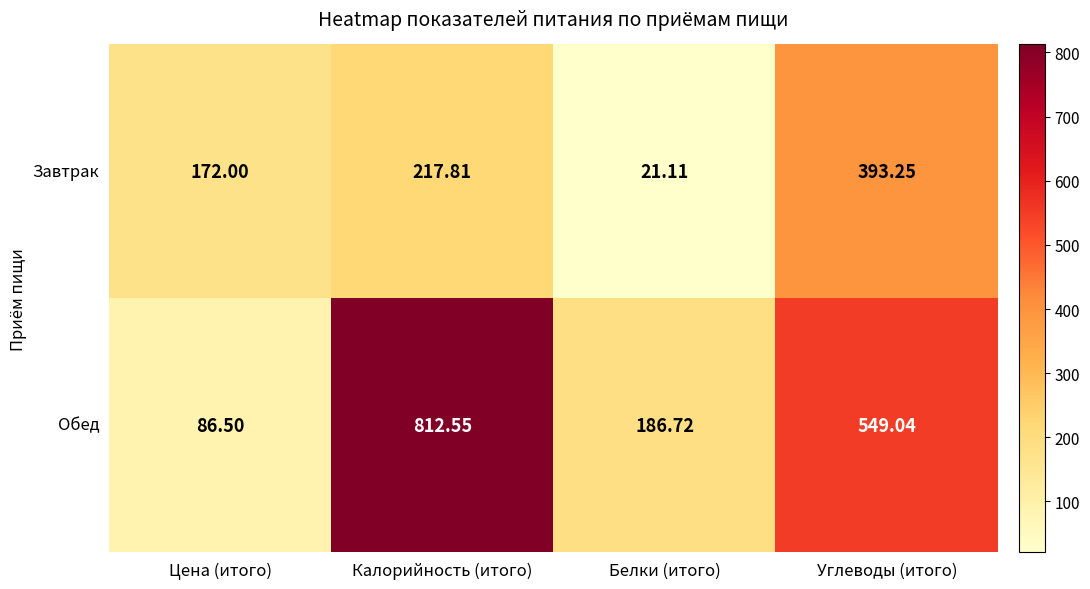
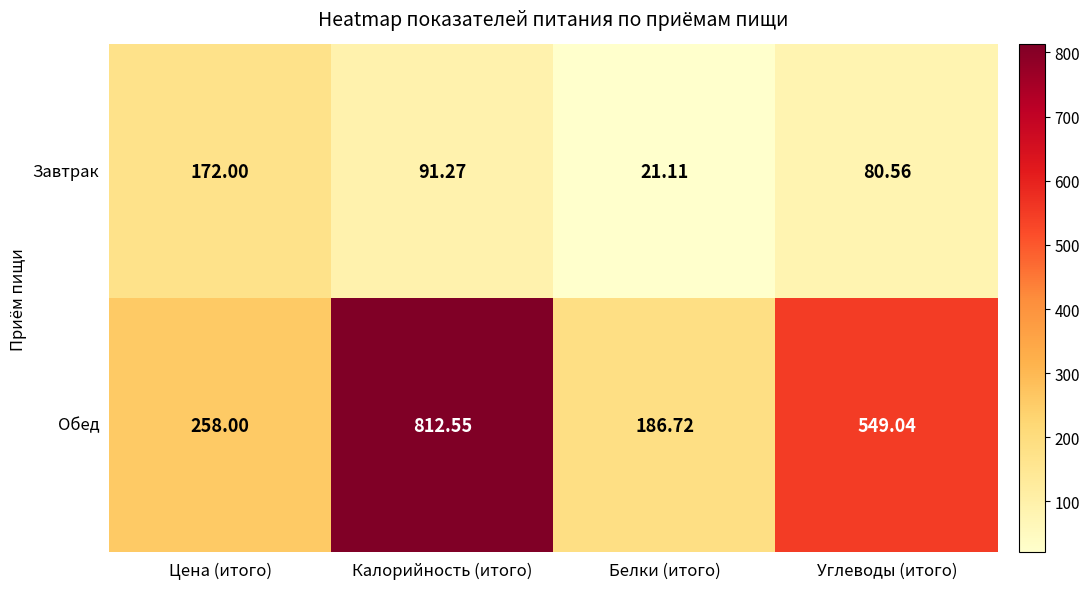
  {
    "Завтрак": {
      "Цена (итого)": 172.00,
-     "Калорийность (итого)": 217.81,
+     "Калорийность (итого)": 91.27,
      "Белки (итого)": 21.11,
-     "Углеводы (итого)": 393.25
+     "Углеводы (итого)": 80.56
    },
    "Обед": {
-     "Цена (итого)": 86.50,
+     "Цена (итого)": 258.00,
      "Калорийность (итого)": 812.55,
      "Белки (итого)": 186.72,
      "Углеводы (итого)": 549.04
    }
  }
